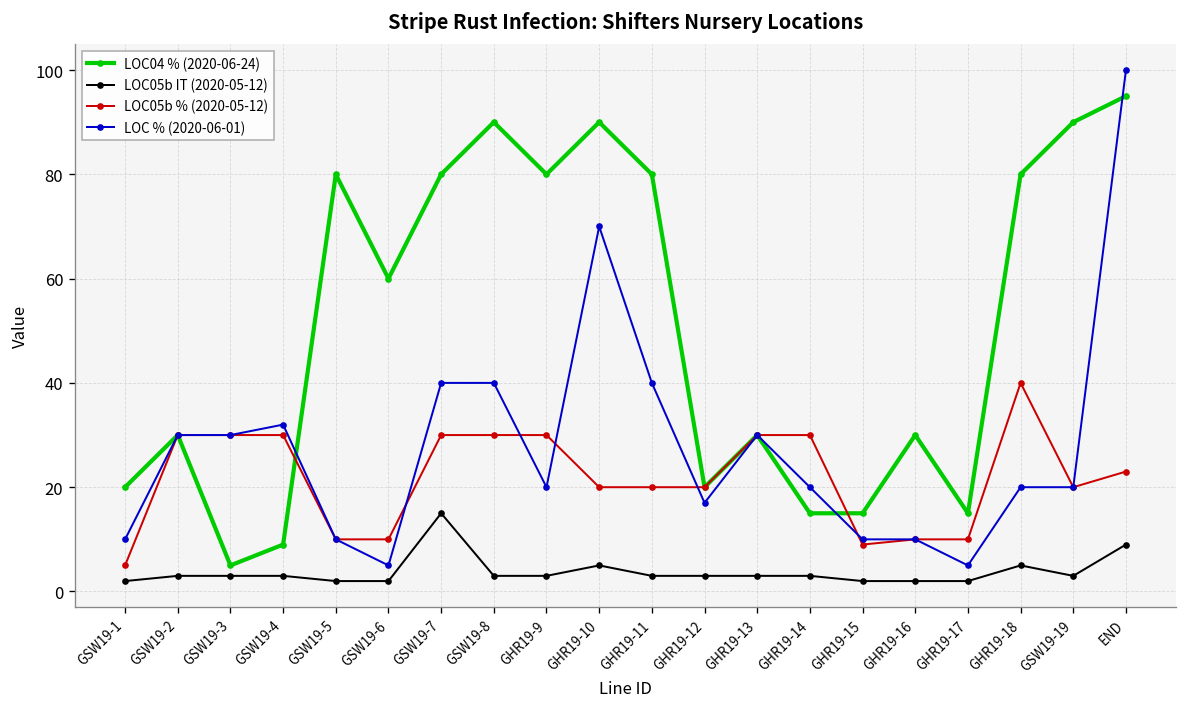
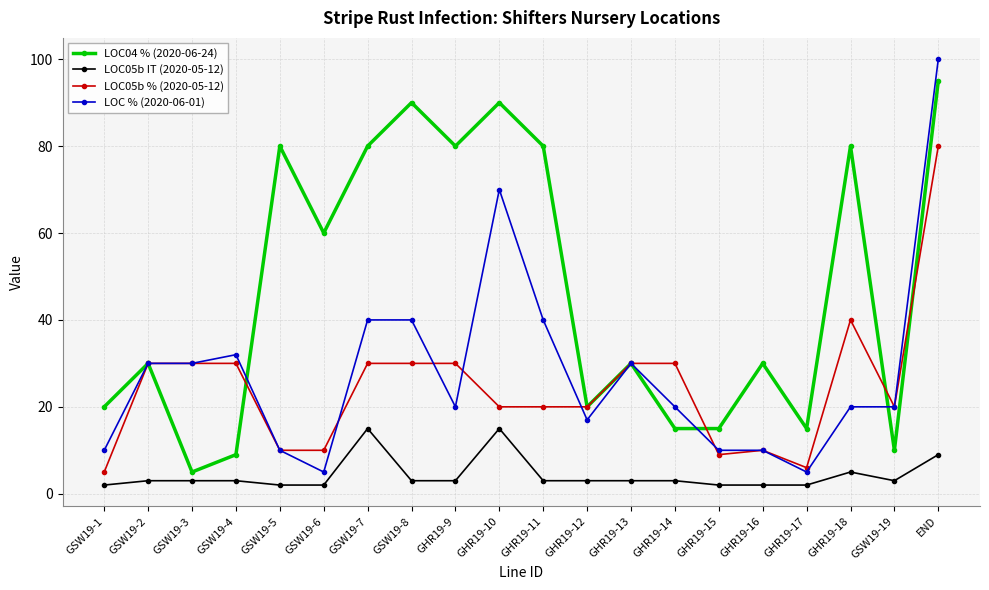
  {
    "LOC04 % (2020-06-24)": {
      "GSW19-1": 20,
      "GSW19-3": 5,
      "GSW19-4": 9,
      "GSW19-5": 80,
      "GSW19-6": 60,
      "GSW19-7": 80,
      "GSW19-8": 90,
      "GHR19-9": 80,
      "GHR19-10": 90,
      "GHR19-11": 80,
      "GHR19-14": 15,
      "GHR19-15": 15,
      "GHR19-16": 30,
      "GHR19-17": 15,
      "GHR19-18": 80,
-     "GSW19-19": 90,
+     "GSW19-19": 10,
      "END": 95
    },
    "LOC05b IT (2020-05-12)": {
      "GSW19-1": 2,
      "GSW19-2": 3,
      "GSW19-3": 3,
      "GSW19-4": 3,
      "GSW19-5": 2,
      "GSW19-6": 2,
      "GSW19-7": 15,
      "GSW19-8": 3,
      "GHR19-9": 3,
-     "GHR19-10": 5,
+     "GHR19-10": 15,
      "GHR19-11": 3,
      "GHR19-12": 3,
      "GHR19-13": 3,
      "GHR19-14": 3,
      "GHR19-15": 2,
      "GHR19-16": 2,
      "GHR19-17": 2,
      "GHR19-18": 5,
      "GSW19-19": 3,
      "END": 9
    },
    "LOC05b % (2020-05-12)": {
      "GSW19-1": 5,
      "GSW19-4": 30,
      "GSW19-6": 10,
      "GSW19-7": 30,
      "GSW19-8": 30,
      "GHR19-9": 30,
      "GHR19-10": 20,
      "GHR19-11": 20,
      "GHR19-14": 30,
      "GHR19-15": 9,
-     "GHR19-17": 10,
+     "GHR19-17": 6,
      "GHR19-18": 40,
-     "END": 23
+     "END": 80
    },
    "LOC % (2020-06-01)": {
      "GSW19-1": 10,
      "GSW19-4": 32,
      "GSW19-6": 5,
      "GSW19-7": 40,
      "GSW19-8": 40,
      "GHR19-9": 20,
      "GHR19-10": 70,
      "GHR19-11": 40,
      "GHR19-12": 17,
      "GHR19-14": 20,
      "GHR19-15": 10,
      "GHR19-17": 5,
      "GHR19-18": 20,
      "END": 100
    }
  }
